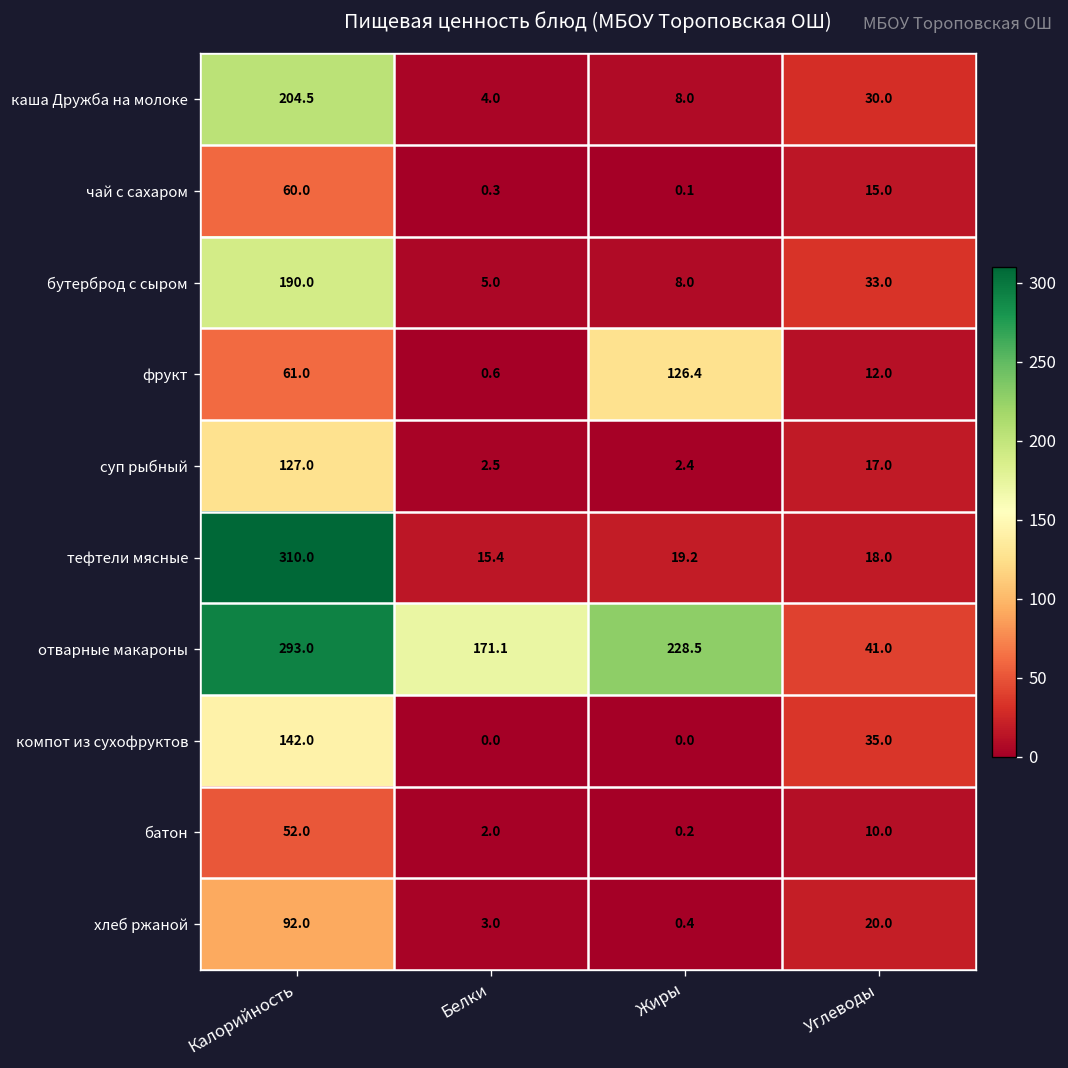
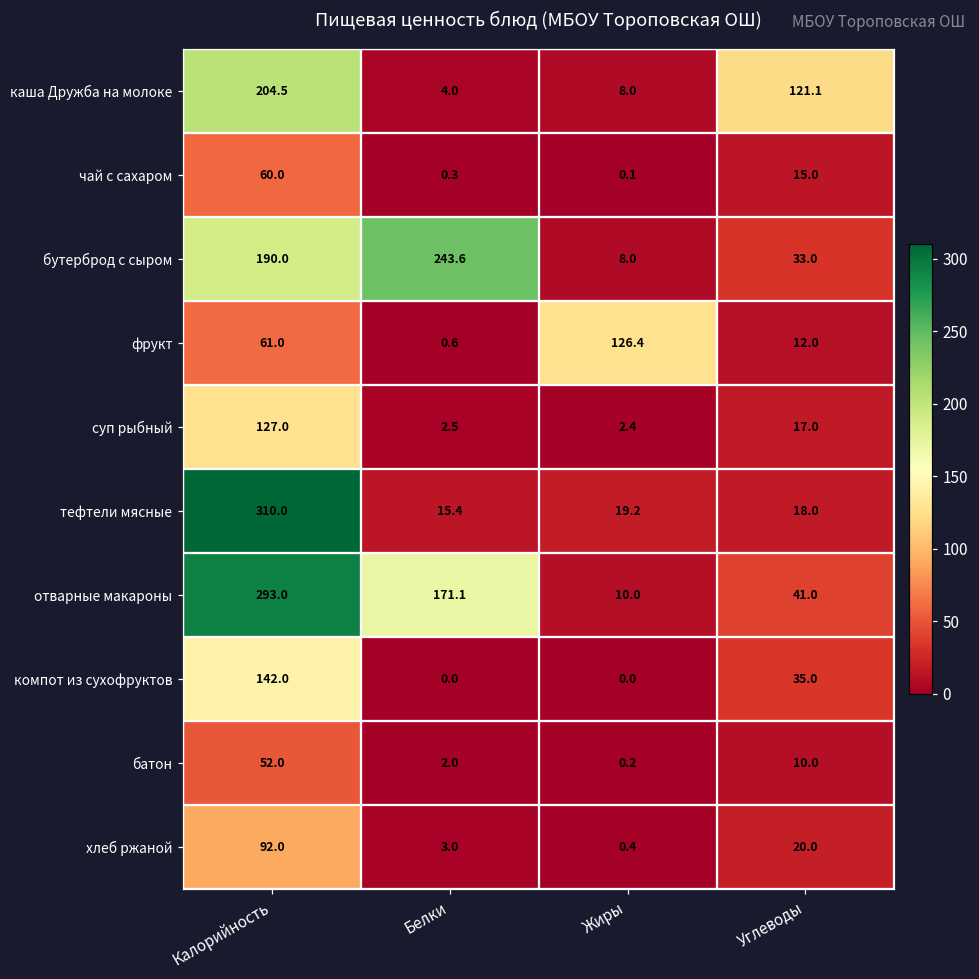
  {
    "каша Дружба на молоке": {
      "Калорийность": 204.5,
      "Белки": 4.0,
      "Жиры": 8.0,
-     "Углеводы": 30.0
+     "Углеводы": 121.1
    },
    "чай с сахаром": {
      "Калорийность": 60.0,
      "Белки": 0.3,
      "Жиры": 0.1,
      "Углеводы": 15.0
    },
    "бутерброд с сыром": {
      "Калорийность": 190.0,
-     "Белки": 5.0,
+     "Белки": 243.6,
      "Жиры": 8.0,
      "Углеводы": 33.0
    },
    "фрукт": {
      "Калорийность": 61.0,
      "Белки": 0.6,
      "Жиры": 126.4,
      "Углеводы": 12.0
    },
    "суп рыбный": {
      "Калорийность": 127.0,
      "Белки": 2.5,
      "Жиры": 2.4,
      "Углеводы": 17.0
    },
    "тефтели мясные": {
      "Калорийность": 310.0,
      "Белки": 15.4,
      "Жиры": 19.2,
      "Углеводы": 18.0
    },
    "отварные макароны": {
      "Калорийность": 293.0,
      "Белки": 171.1,
-     "Жиры": 228.5,
+     "Жиры": 10.0,
      "Углеводы": 41.0
    },
    "компот из сухофруктов": {
      "Калорийность": 142.0,
      "Белки": 0.0,
      "Жиры": 0.0,
      "Углеводы": 35.0
    },
    "батон": {
      "Калорийность": 52.0,
      "Белки": 2.0,
      "Жиры": 0.2,
      "Углеводы": 10.0
    },
    "хлеб ржаной": {
      "Калорийность": 92.0,
      "Белки": 3.0,
      "Жиры": 0.4,
      "Углеводы": 20.0
    }
  }
